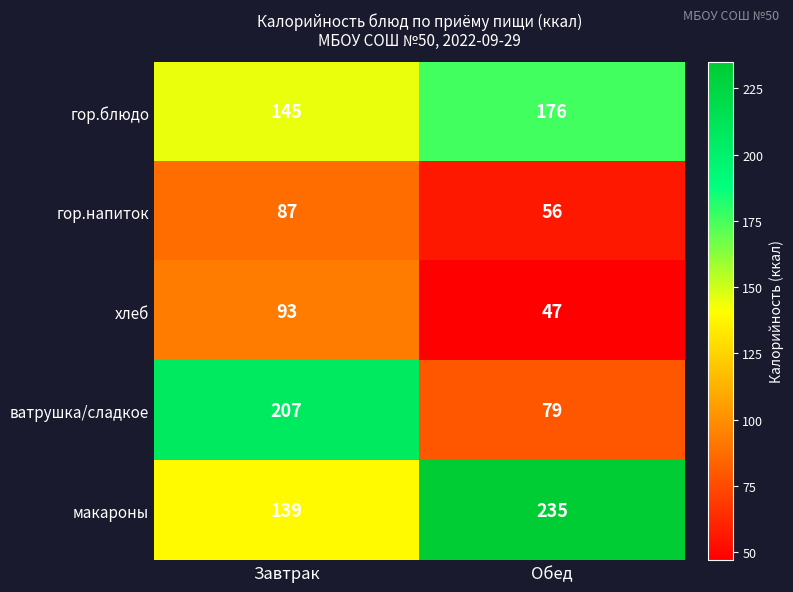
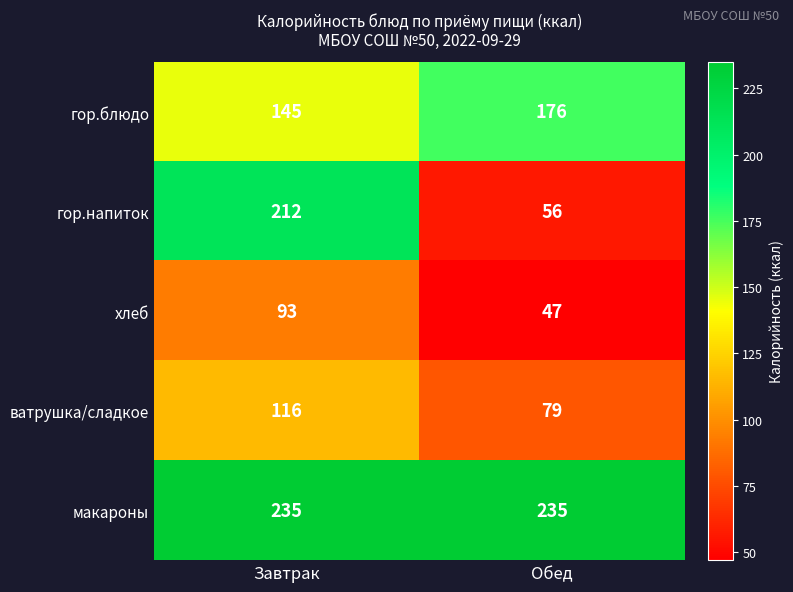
  {
    "гор.блюдо": {
      "Завтрак": 145,
      "Обед": 176
    },
    "гор.напиток": {
-     "Завтрак": 87,
+     "Завтрак": 212,
      "Обед": 56
    },
    "хлеб": {
      "Завтрак": 93,
      "Обед": 47
    },
    "ватрушка/сладкое": {
-     "Завтрак": 207,
+     "Завтрак": 116,
      "Обед": 79
    },
    "макароны": {
-     "Завтрак": 139,
+     "Завтрак": 235,
      "Обед": 235
    }
  }
